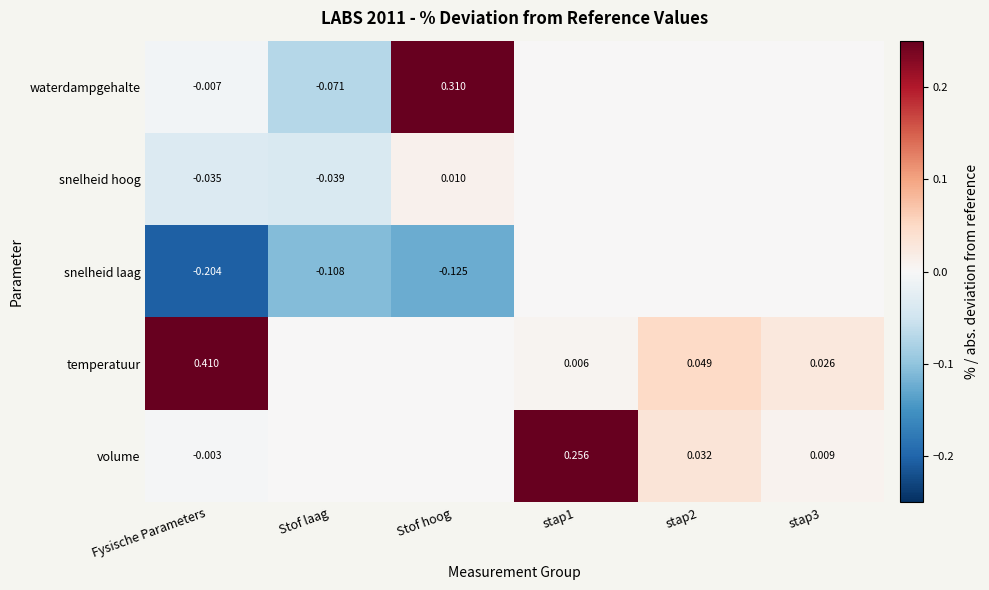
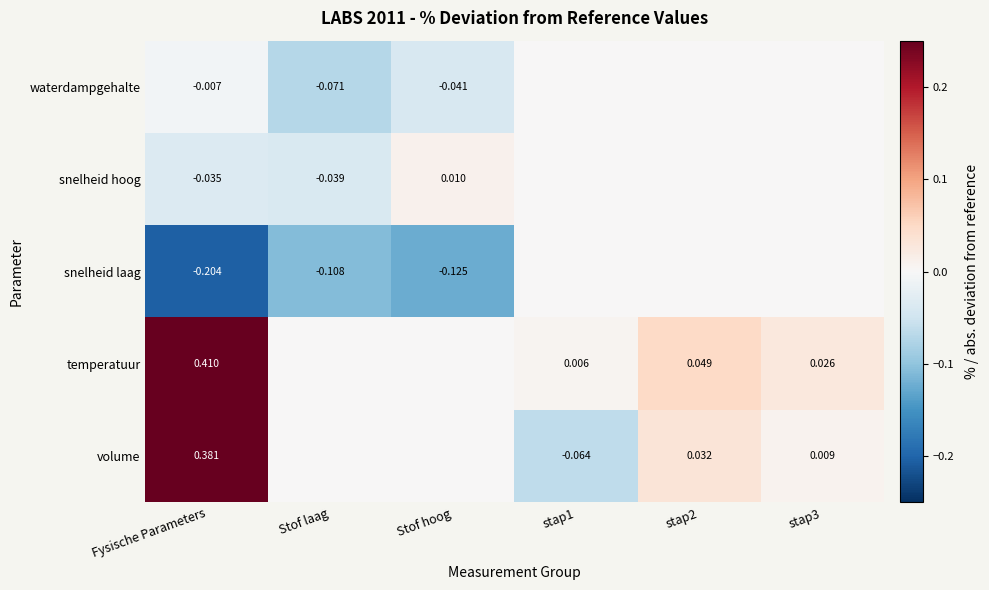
  {
    "waterdampgehalte": {
      "Fysische Parameters": -0.007,
      "Stof laag": -0.071,
-     "Stof hoog": 0.310
+     "Stof hoog": -0.041
    },
    "snelheid hoog": {
      "Fysische Parameters": -0.035,
      "Stof laag": -0.039,
      "Stof hoog": 0.010
    },
    "snelheid laag": {
      "Fysische Parameters": -0.204,
      "Stof laag": -0.108,
      "Stof hoog": -0.125
    },
    "temperatuur": {
      "Fysische Parameters": 0.410,
      "stap1": 0.006,
      "stap2": 0.049,
      "stap3": 0.026
    },
    "volume": {
-     "Fysische Parameters": -0.003,
-     "stap1": 0.256,
+     "Fysische Parameters": 0.381,
+     "stap1": -0.064,
      "stap2": 0.032,
      "stap3": 0.009
    }
  }
